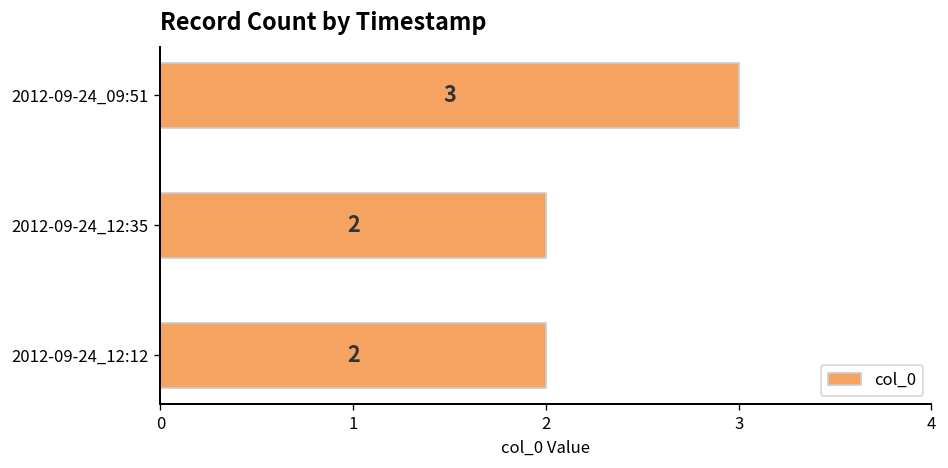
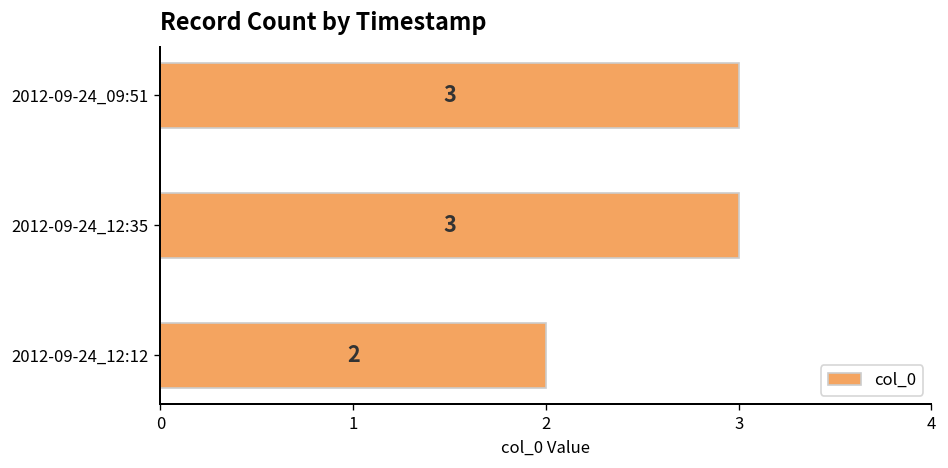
  {
    "2012-09-24_09:51": 3,
-   "2012-09-24_12:35": 2,
+   "2012-09-24_12:35": 3,
    "2012-09-24_12:12": 2
  }
